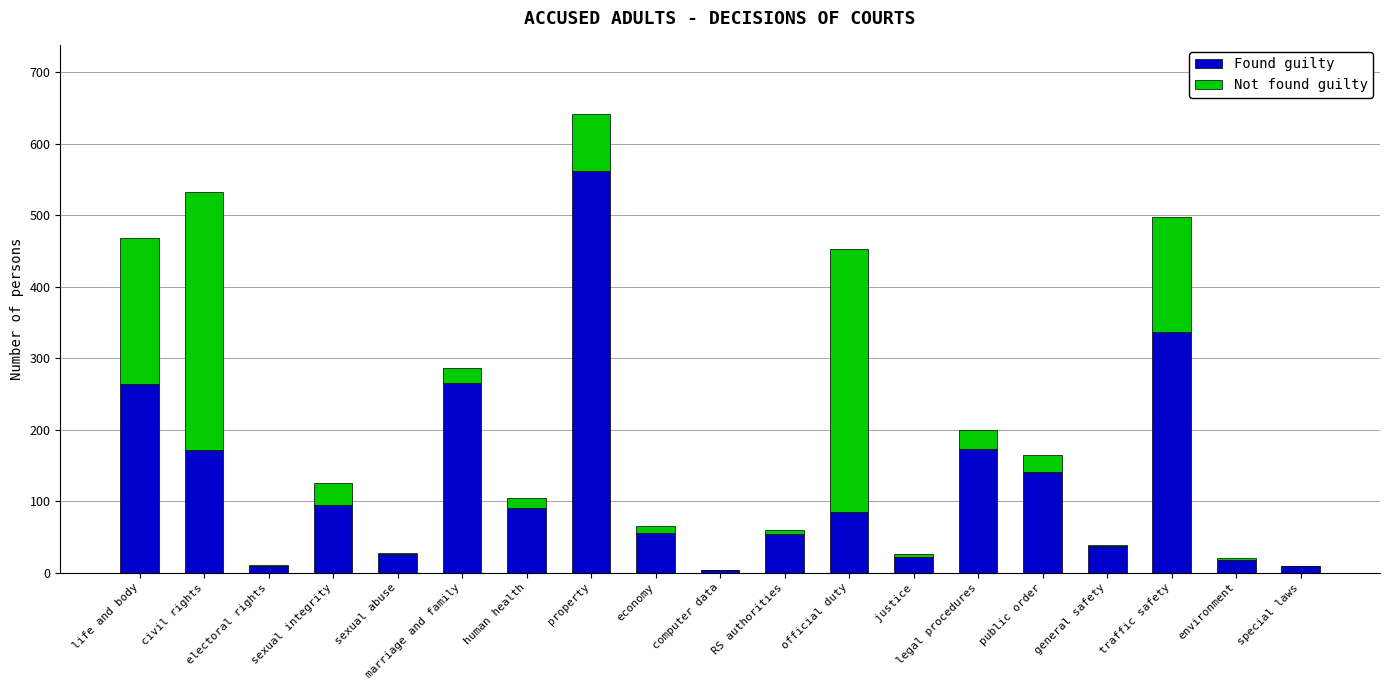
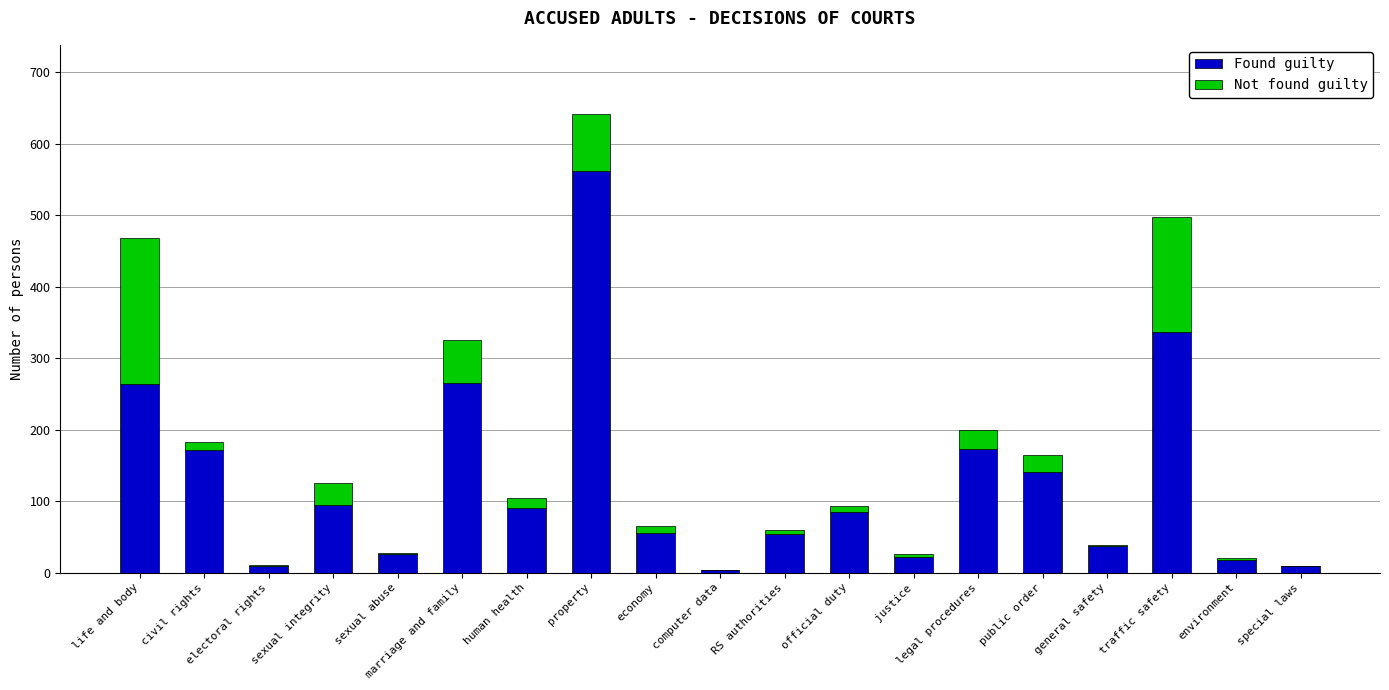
  {
    "Found guilty": {
      "life and body": 260,
      "civil rights": 170,
      "electoral rights": 10,
      "sexual integrity": 100,
      "sexual abuse": 30,
      "marriage and family": 270,
      "human health": 90,
      "property": 560,
      "economy": 60,
      "RS authorities": 50,
      "official duty": 80,
      "justice": 20,
      "legal procedures": 170,
      "public order": 140,
      "general safety": 40,
      "traffic safety": 340,
      "environment": 20,
      "special laws": 10
    },
    "Not found guilty": {
      "life and body": 200,
-     "civil rights": 360,
+     "civil rights": 10,
      "sexual integrity": 30,
-     "marriage and family": 20,
+     "marriage and family": 60,
      "human health": 10,
      "property": 80,
      "economy": 10,
      "computer data": 0,
      "RS authorities": 10,
-     "official duty": 370,
+     "official duty": 10,
      "justice": 0,
      "legal procedures": 30,
      "public order": 20,
      "traffic safety": 160,
      "special laws": 0
    }
  }
